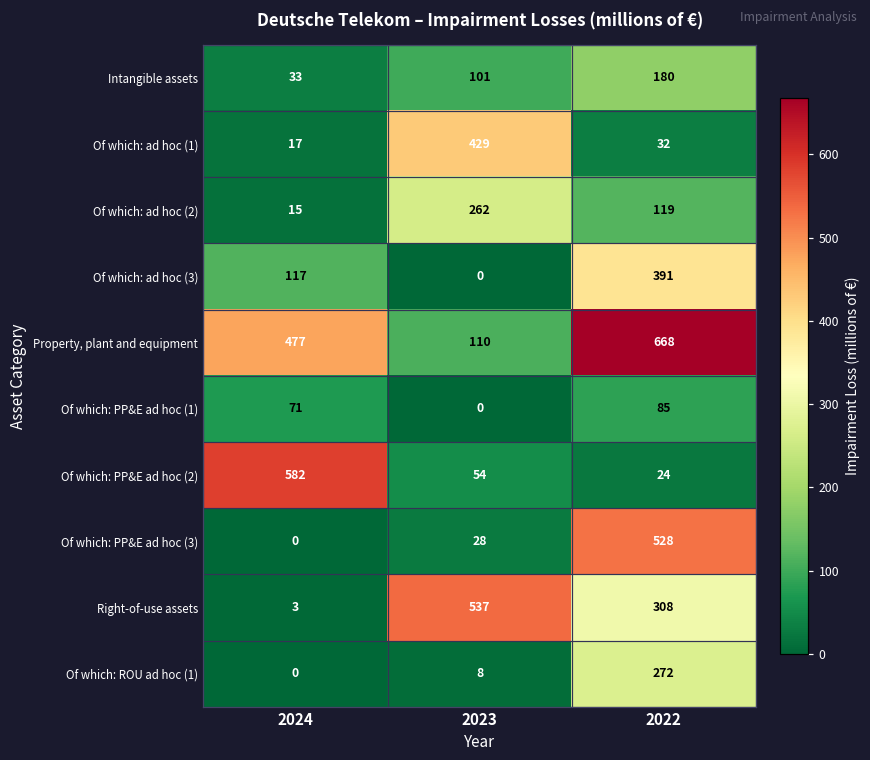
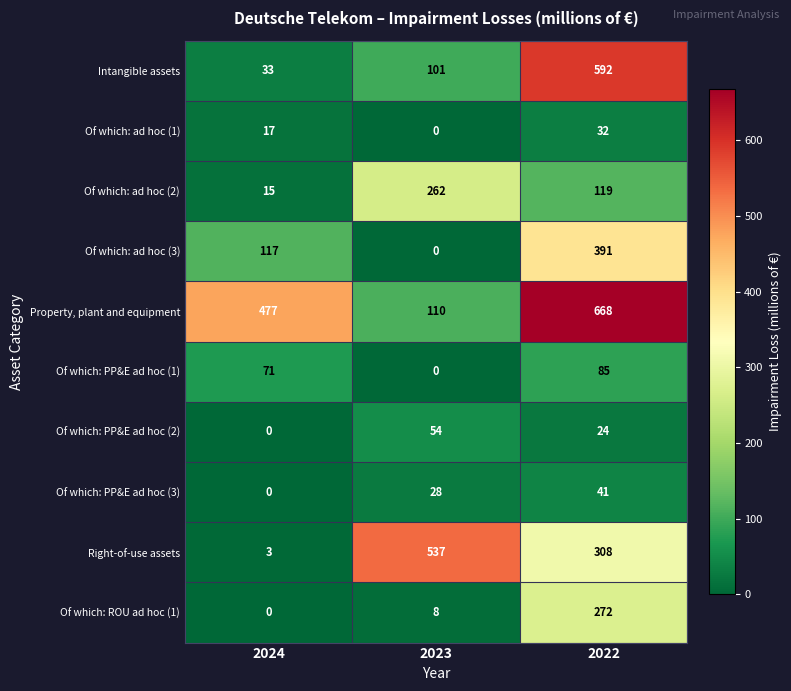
  {
    "Intangible assets": {
      "2024": 33,
      "2023": 101,
-     "2022": 180
+     "2022": 592
    },
    "Of which: ad hoc (1)": {
      "2024": 17,
-     "2023": 429,
+     "2023": 0,
      "2022": 32
    },
    "Of which: ad hoc (2)": {
      "2024": 15,
      "2023": 262,
      "2022": 119
    },
    "Of which: ad hoc (3)": {
      "2024": 117,
      "2023": 0,
      "2022": 391
    },
    "Property, plant and equipment": {
      "2024": 477,
      "2023": 110,
      "2022": 668
    },
    "Of which: PP&E ad hoc (1)": {
      "2024": 71,
      "2023": 0,
      "2022": 85
    },
    "Of which: PP&E ad hoc (2)": {
-     "2024": 582,
+     "2024": 0,
      "2023": 54,
      "2022": 24
    },
    "Of which: PP&E ad hoc (3)": {
      "2024": 0,
      "2023": 28,
-     "2022": 528
+     "2022": 41
    },
    "Right-of-use assets": {
      "2024": 3,
      "2023": 537,
      "2022": 308
    },
    "Of which: ROU ad hoc (1)": {
      "2024": 0,
      "2023": 8,
      "2022": 272
    }
  }
